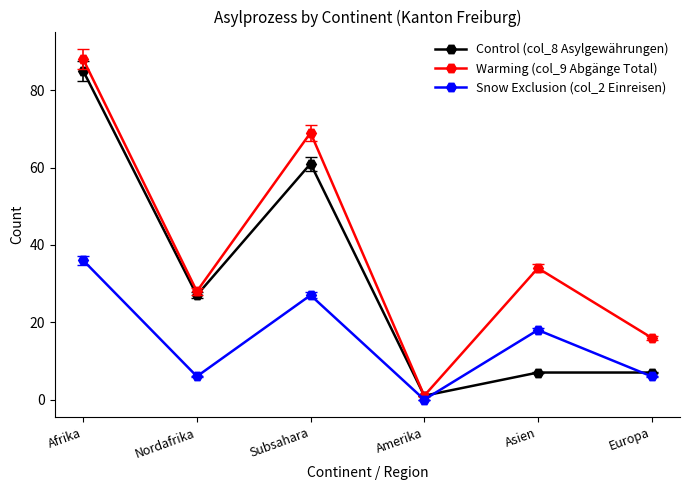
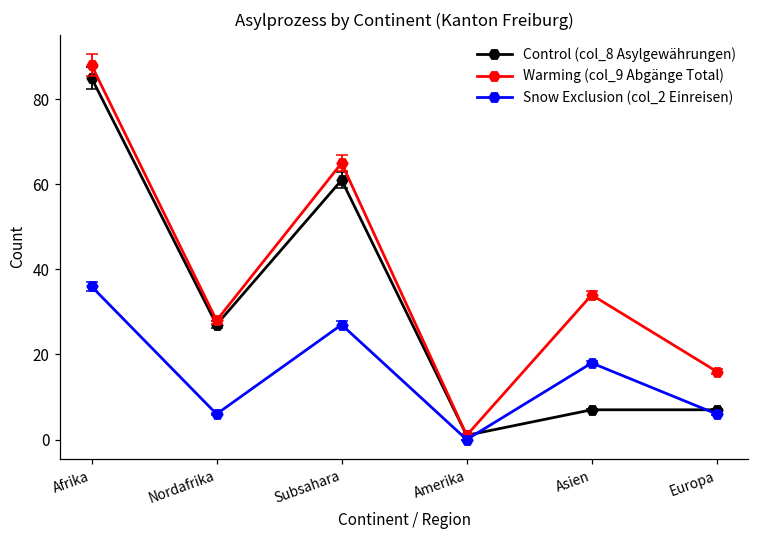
  {
    "Control (col_8 Asylgewährungen)": {
      "Subsahara": 61
    },
    "Warming (col_9 Abgänge Total)": {
-     "Subsahara": 69,
+     "Subsahara": 65,
      "Asien": 34
    },
    "Snow Exclusion (col_2 Einreisen)": {
      "Afrika": 36,
      "Subsahara": 27
    }
  }
